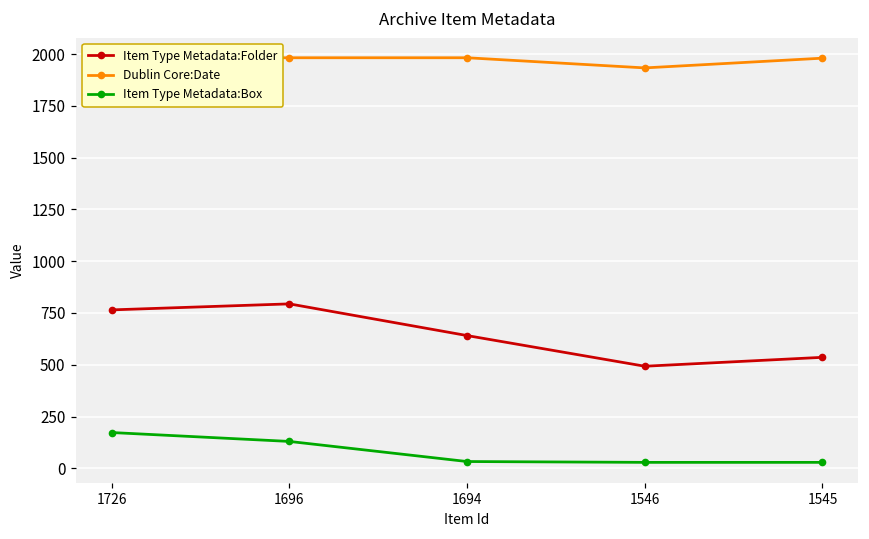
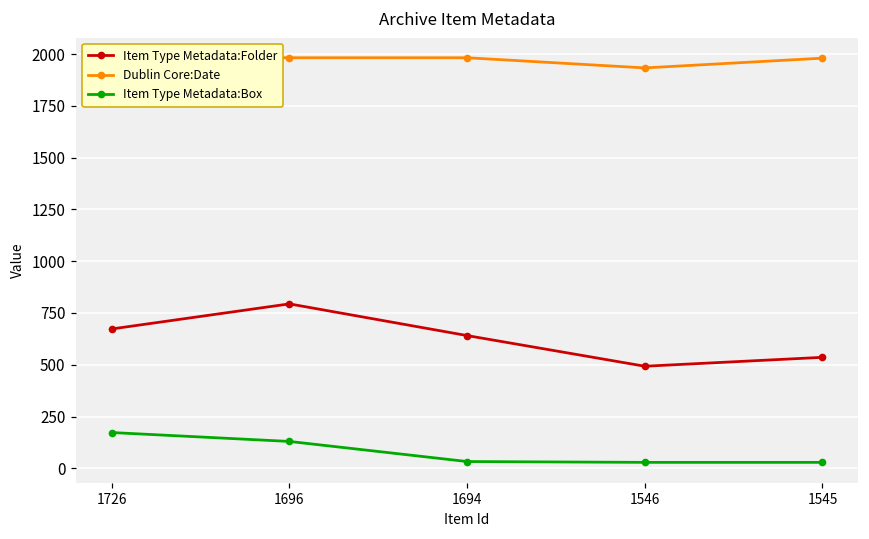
  {
    "Item Type Metadata:Folder": {
-     "1726": 770,
+     "1726": 670,
      "1696": 790,
      "1694": 640,
      "1546": 490,
      "1545": 540
    },
    "Dublin Core:Date": {
      "1696": 1980,
      "1694": 1980,
      "1546": 1930,
      "1545": 1980
    },
    "Item Type Metadata:Box": {
      "1726": 170,
      "1696": 130,
      "1694": 30,
      "1546": 30,
      "1545": 30
    }
  }
